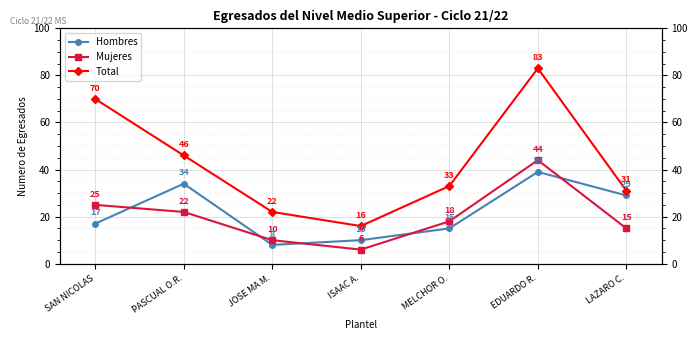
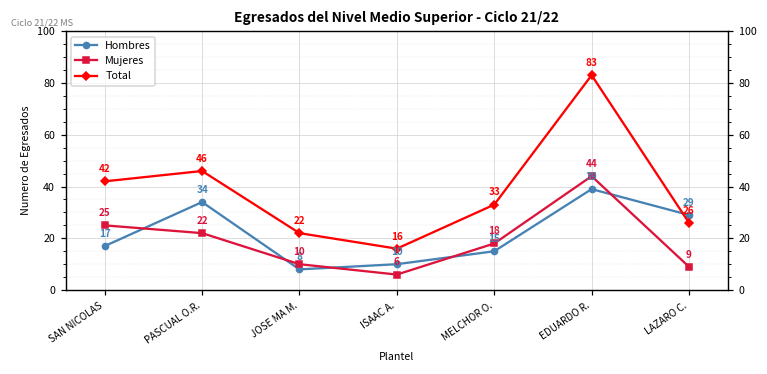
  {
    "Hombres": {
      "SAN NICOLAS": 17,
      "PASCUAL O.R.": 34
    },
    "Mujeres": {
      "SAN NICOLAS": 25,
      "PASCUAL O.R.": 22,
      "EDUARDO R.": 44,
-     "LAZARO C.": 15
+     "LAZARO C.": 9
    },
    "Total": {
-     "SAN NICOLAS": 70,
+     "SAN NICOLAS": 42,
      "PASCUAL O.R.": 46,
      "JOSE MA M.": 22,
      "ISAAC A.": 16,
      "MELCHOR O.": 33,
      "EDUARDO R.": 83,
-     "LAZARO C.": 31
+     "LAZARO C.": 26
    }
  }
